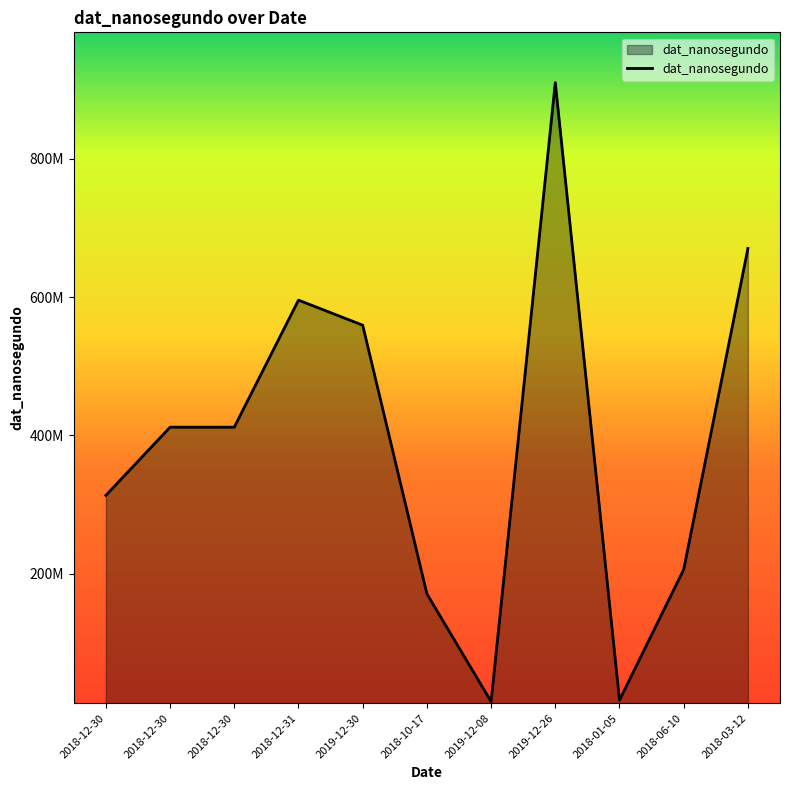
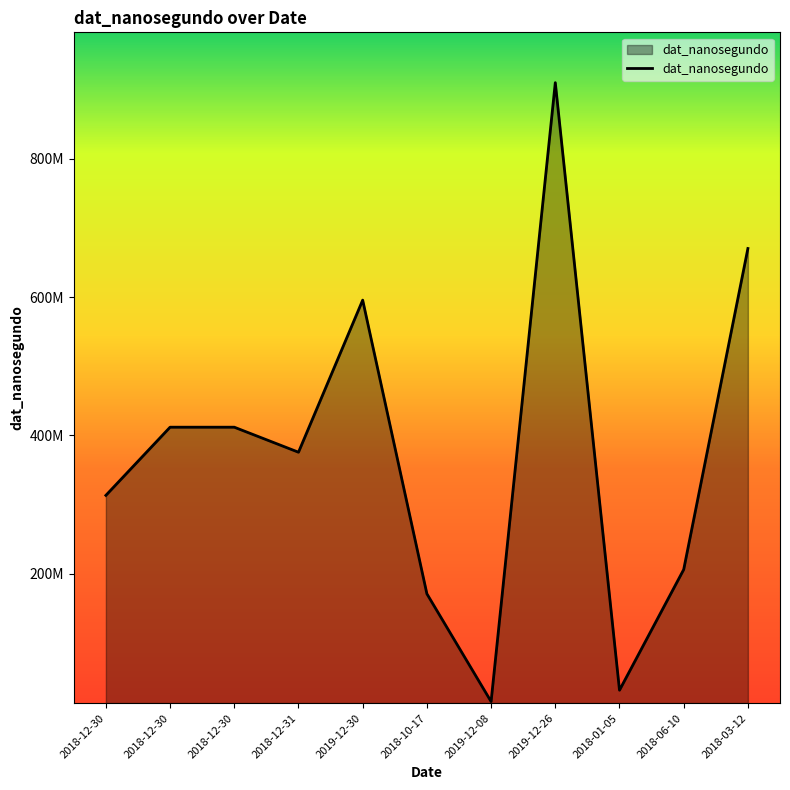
  {
-   "2018-12-31": 600000000,
-   "2019-12-30": 560000000,
+   "2018-12-31": 380000000,
+   "2019-12-30": 600000000,
    "2018-10-17": 170000000,
    "2019-12-08": 10000000,
    "2019-12-26": 910000000,
-   "2018-01-05": 20000000,
+   "2018-01-05": 30000000,
    "2018-06-10": 210000000,
    "2018-03-12": 670000000
  }
